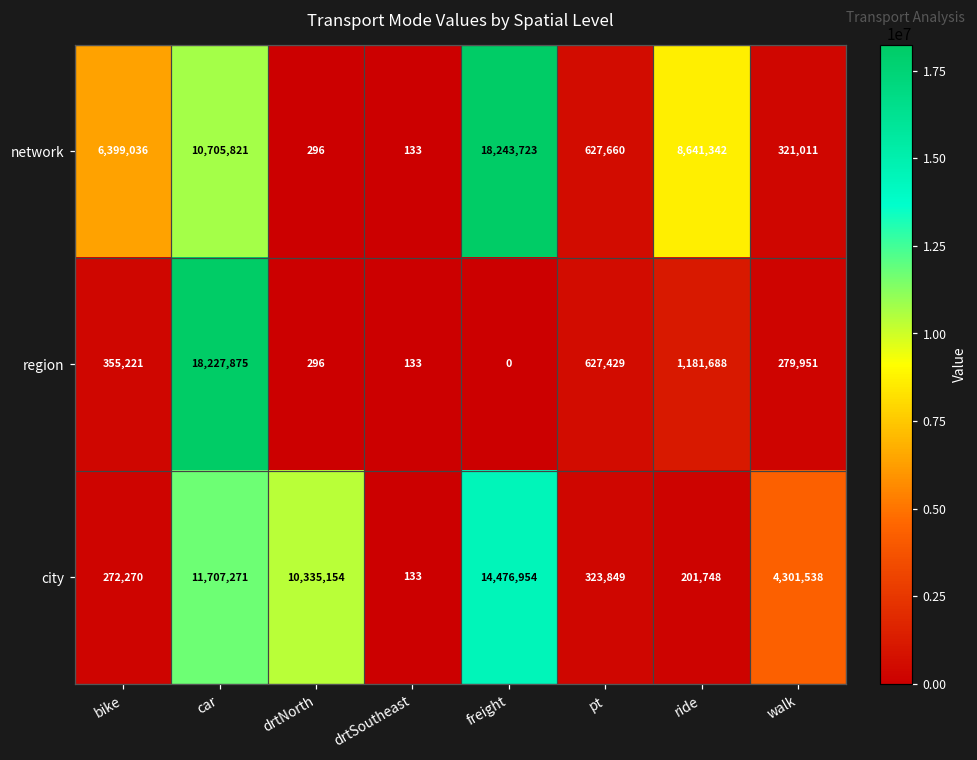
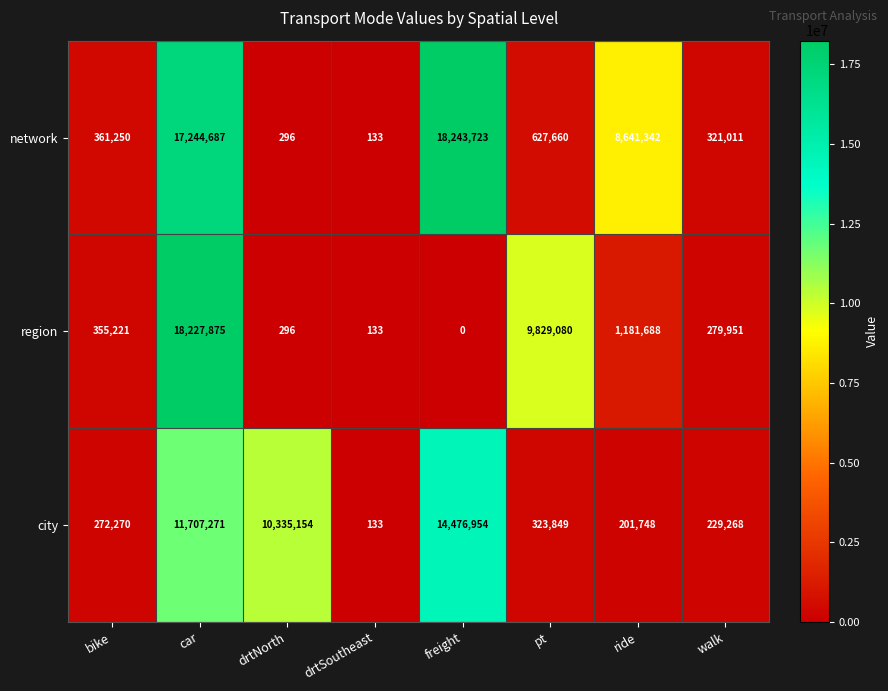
  {
    "network": {
-     "bike": "6,399,036",
-     "car": "10,705,821",
+     "bike": "361,250",
+     "car": "17,244,687",
      "drtNorth": "296",
      "drtSoutheast": "133",
      "freight": "18,243,723",
      "pt": "627,660",
      "ride": "8,641,342",
      "walk": "321,011"
    },
    "region": {
      "bike": "355,221",
      "car": "18,227,875",
      "drtNorth": "296",
      "drtSoutheast": "133",
      "freight": "0",
-     "pt": "627,429",
+     "pt": "9,829,080",
      "ride": "1,181,688",
      "walk": "279,951"
    },
    "city": {
      "bike": "272,270",
      "car": "11,707,271",
      "drtNorth": "10,335,154",
      "drtSoutheast": "133",
      "freight": "14,476,954",
      "pt": "323,849",
      "ride": "201,748",
-     "walk": "4,301,538"
+     "walk": "229,268"
    }
  }
